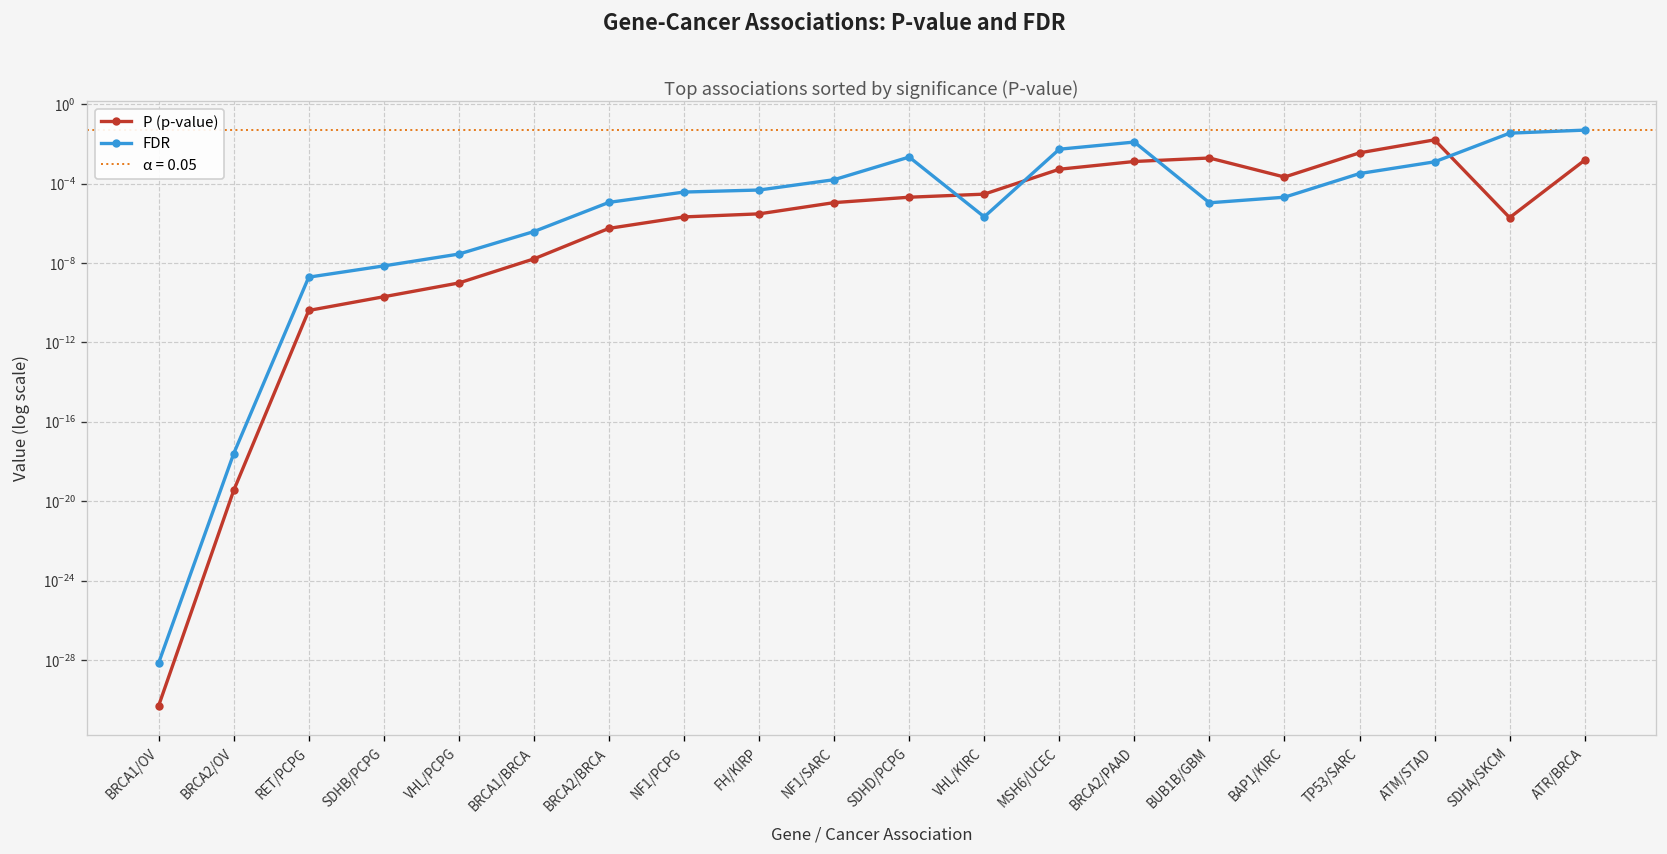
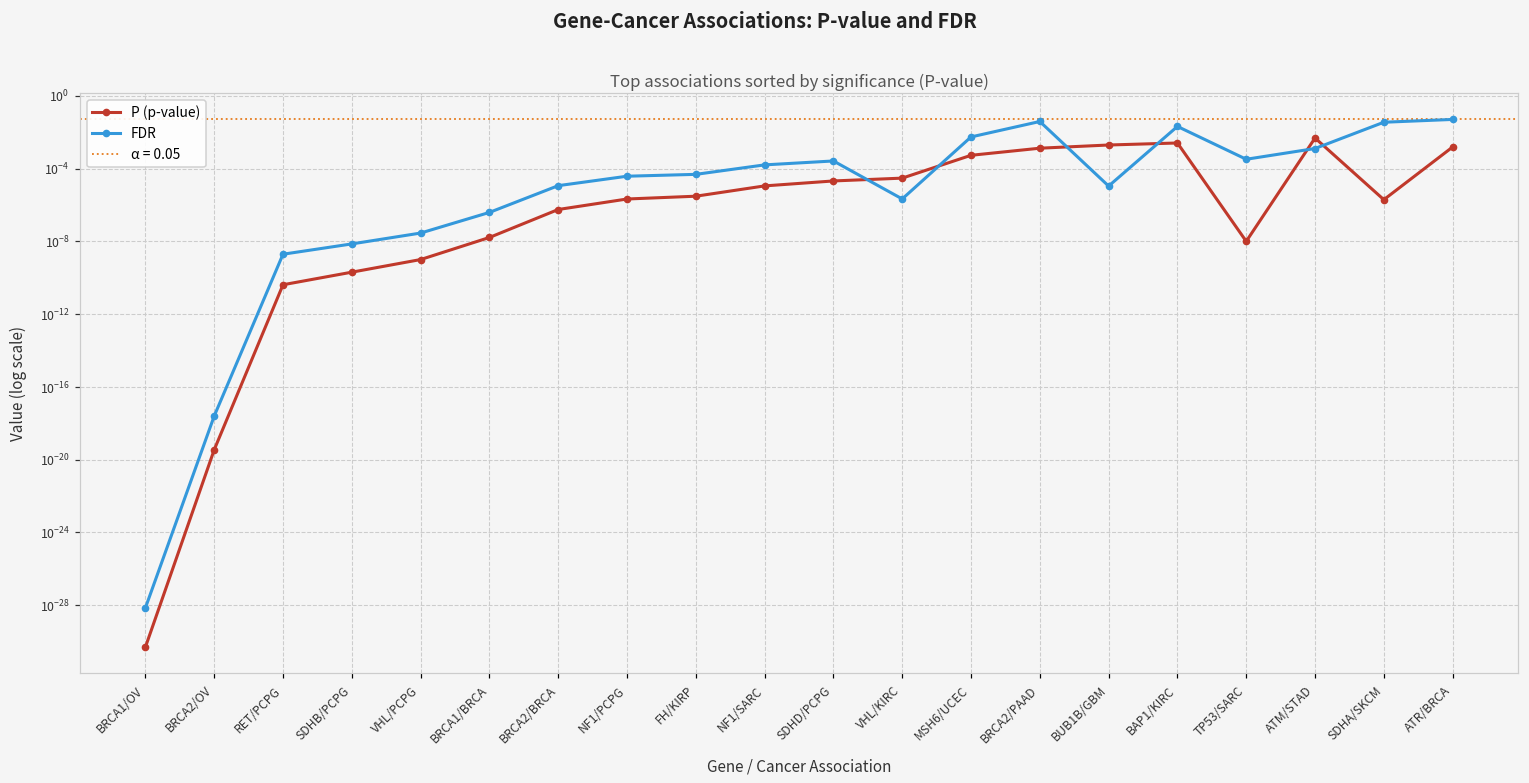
  {
    "P (p-value)": {
      "BRCA1/OV": 0.000000000000,
      "BRCA2/OV": 0.000000000000,
      "RET/PCPG": 0.00000000004,
      "SDHB/PCPG": 0.0000000002,
      "VHL/PCPG": 0.000000001,
      "BRCA1/BRCA": 0.00000002,
      "BRCA2/BRCA": 0.0000006,
      "NF1/PCPG": 0.000002,
      "FH/KIRP": 0.000003,
      "NF1/SARC": 0.00001,
      "SDHD/PCPG": 0.00002,
      "VHL/KIRC": 0.00003,
      "MSH6/UCEC": 0.0005,
      "BRCA2/PAAD": 0.001,
      "BUB1B/GBM": 0.002,
-     "BAP1/KIRC": 0.0002,
-     "TP53/SARC": 0.004,
-     "ATM/STAD": 0.02,
+     "BAP1/KIRC": 0.003,
+     "TP53/SARC": 0.00000001,
+     "ATM/STAD": 0.005,
      "SDHA/SKCM": 0.000002,
      "ATR/BRCA": 0.002
    },
    "FDR": {
      "BRCA1/OV": 0.000000000000,
      "BRCA2/OV": 0.000000000000,
      "RET/PCPG": 0.000000002,
      "SDHB/PCPG": 0.00000001,
      "VHL/PCPG": 0.00000003,
      "BRCA1/BRCA": 0.0000004,
      "BRCA2/BRCA": 0.00001,
      "NF1/PCPG": 0.00004,
      "FH/KIRP": 0.00005,
      "NF1/SARC": 0.0002,
-     "SDHD/PCPG": 0.002,
+     "SDHD/PCPG": 0.0003,
      "VHL/KIRC": 0.000002,
      "MSH6/UCEC": 0.005,
-     "BRCA2/PAAD": 0.01,
+     "BRCA2/PAAD": 0.04,
      "BUB1B/GBM": 0.00001,
-     "BAP1/KIRC": 0.00002,
+     "BAP1/KIRC": 0.02,
      "TP53/SARC": 0.0003,
      "ATM/STAD": 0.001,
      "SDHA/SKCM": 0.04,
      "ATR/BRCA": 0.05
    }
  }
